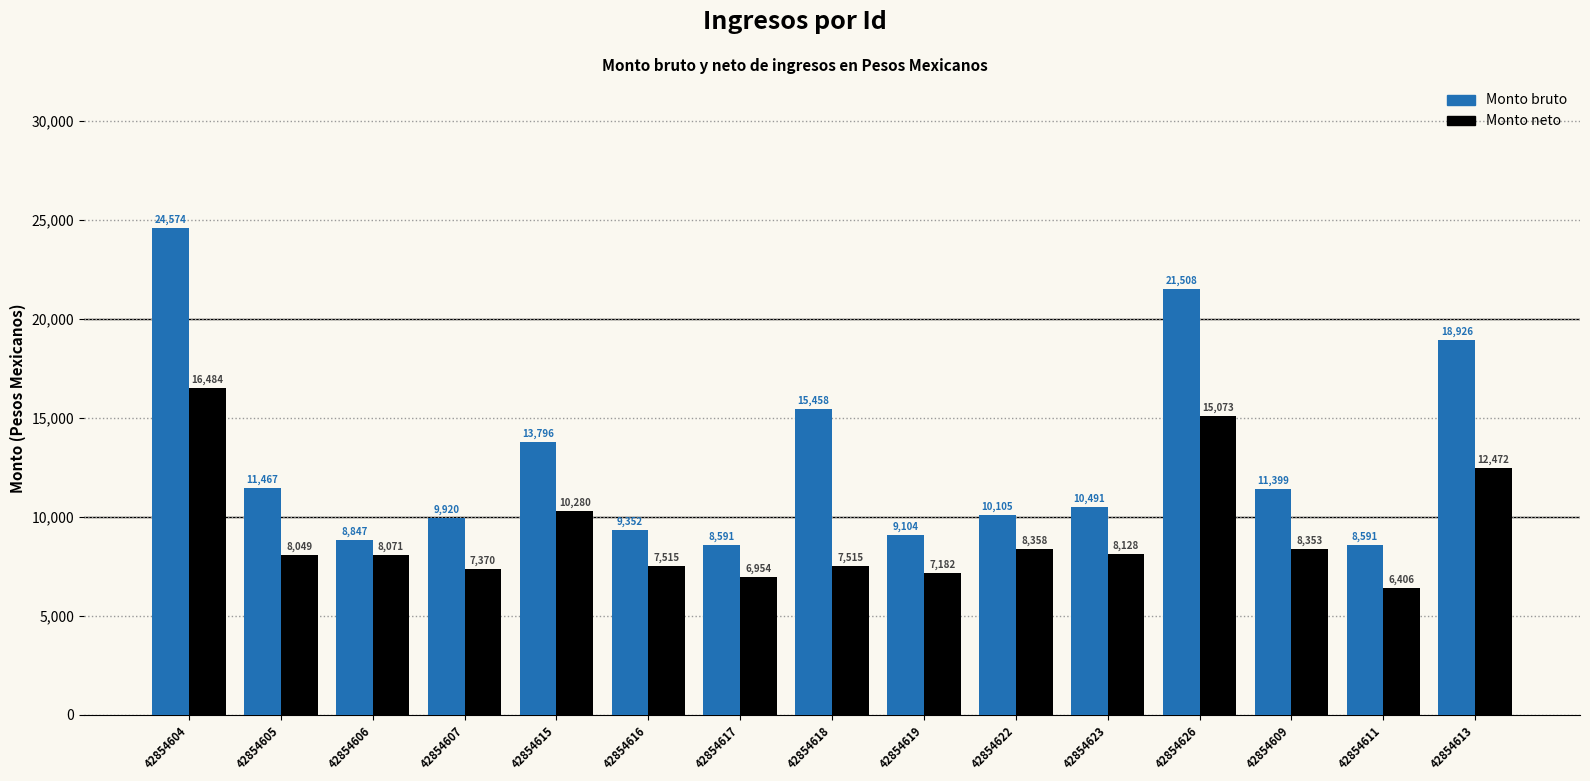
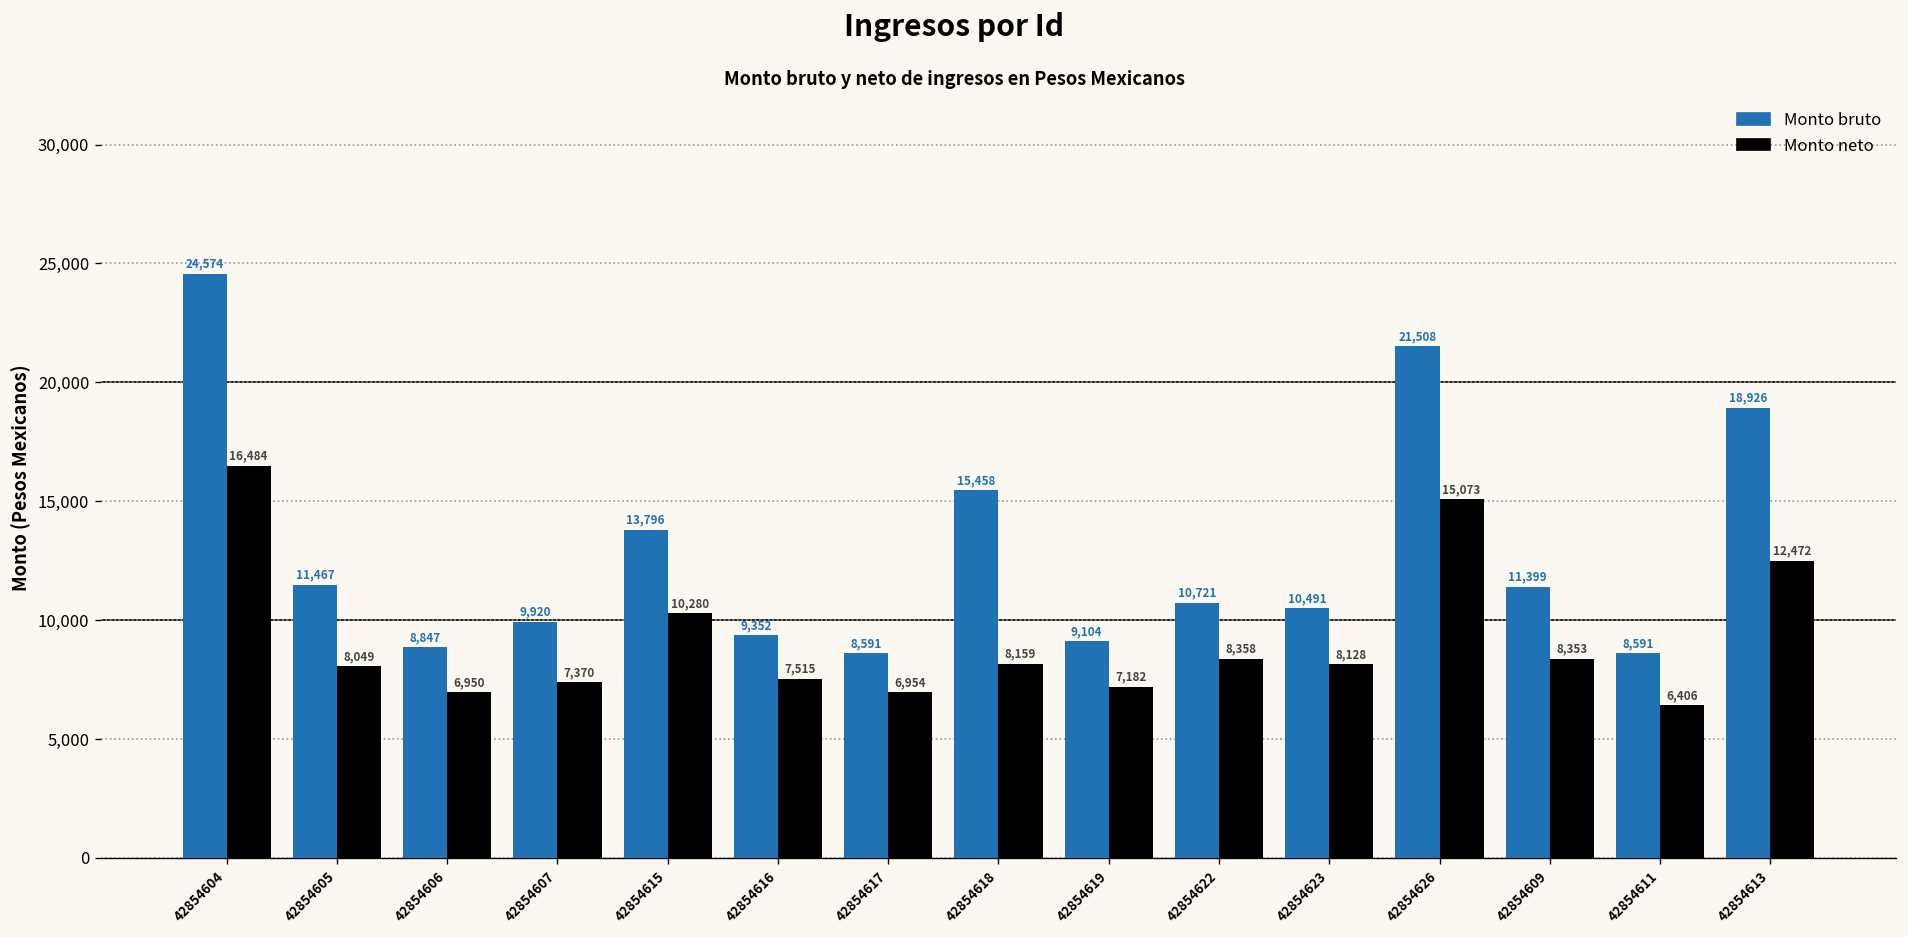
  {
    "Monto bruto": {
      "42854604": "24,574",
      "42854605": "11,467",
      "42854606": "8,847",
      "42854607": "9,920",
      "42854615": "13,796",
      "42854616": "9,352",
      "42854617": "8,591",
      "42854618": "15,458",
      "42854619": "9,104",
-     "42854622": "10,105",
+     "42854622": "10,721",
      "42854623": "10,491",
      "42854626": "21,508",
      "42854609": "11,399",
      "42854611": "8,591",
      "42854613": "18,926"
    },
    "Monto neto": {
      "42854604": "16,484",
      "42854605": "8,049",
-     "42854606": "8,071",
+     "42854606": "6,950",
      "42854607": "7,370",
      "42854615": "10,280",
      "42854616": "7,515",
      "42854617": "6,954",
-     "42854618": "7,515",
+     "42854618": "8,159",
      "42854619": "7,182",
      "42854622": "8,358",
      "42854623": "8,128",
      "42854626": "15,073",
      "42854609": "8,353",
      "42854611": "6,406",
      "42854613": "12,472"
    }
  }
